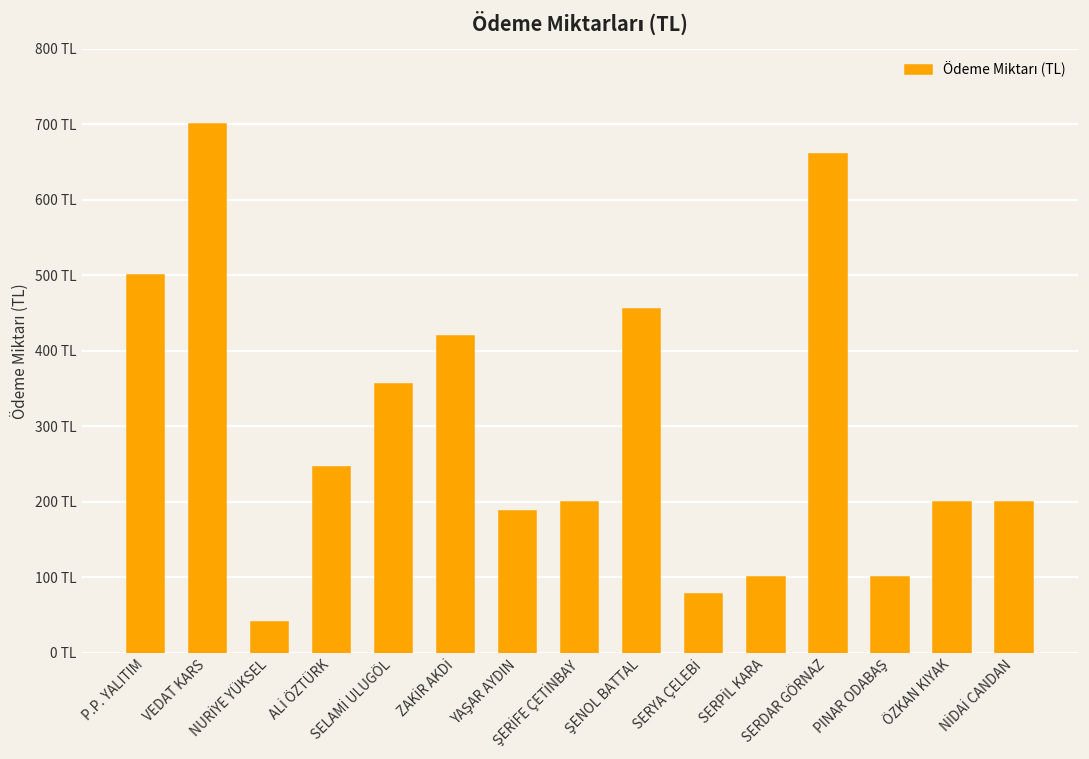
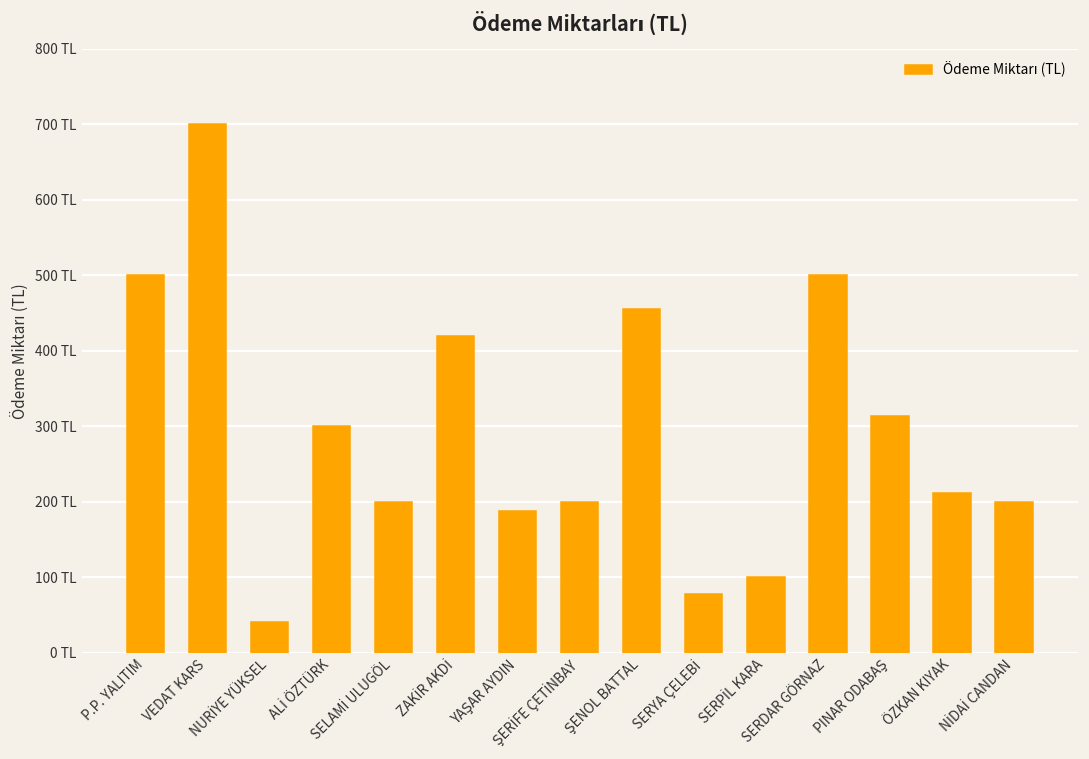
  {
    "P.P. YALITIM": "500 TL",
    "VEDAT KARS": "700 TL",
    "NURİYE YÜKSEL": "40 TL",
-   "ALİ ÖZTÜRK": "250 TL",
-   "SELAMİ ULUGÖL": "360 TL",
+   "ALİ ÖZTÜRK": "300 TL",
+   "SELAMİ ULUGÖL": "200 TL",
    "ZAKİR AKDİ": "420 TL",
    "YAŞAR AYDIN": "190 TL",
    "ŞERİFE ÇETİNBAY": "200 TL",
    "ŞENOL BATTAL": "460 TL",
    "SERYA ÇELEBİ": "80 TL",
    "SERPİL KARA": "100 TL",
-   "SERDAR GÖRNAZ": "660 TL",
-   "PINAR ODABAŞ": "100 TL",
-   "ÖZKAN KIYAK": "200 TL",
+   "SERDAR GÖRNAZ": "500 TL",
+   "PINAR ODABAŞ": "310 TL",
+   "ÖZKAN KIYAK": "210 TL",
    "NİDAİ CANDAN": "200 TL"
  }
